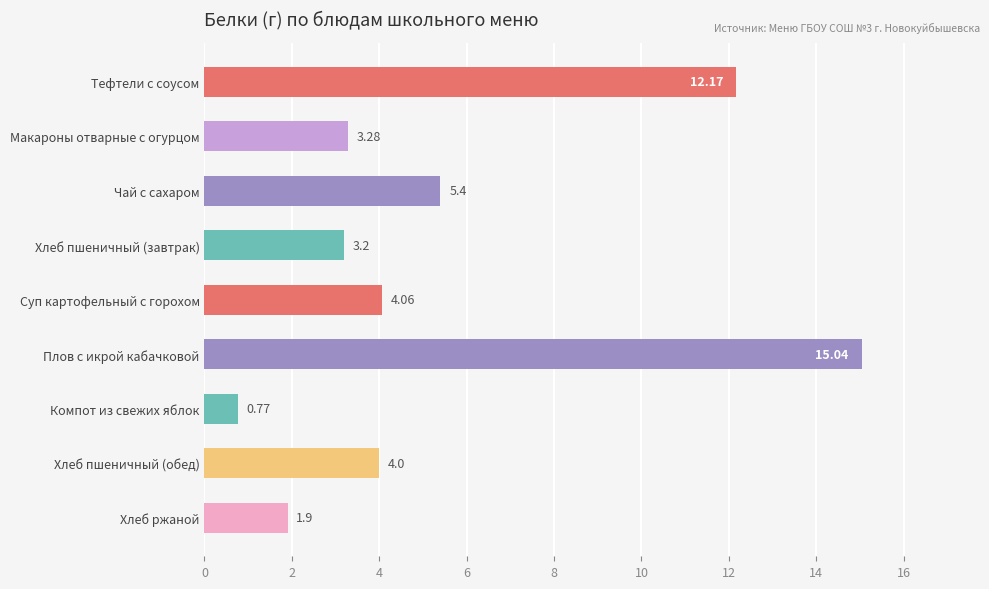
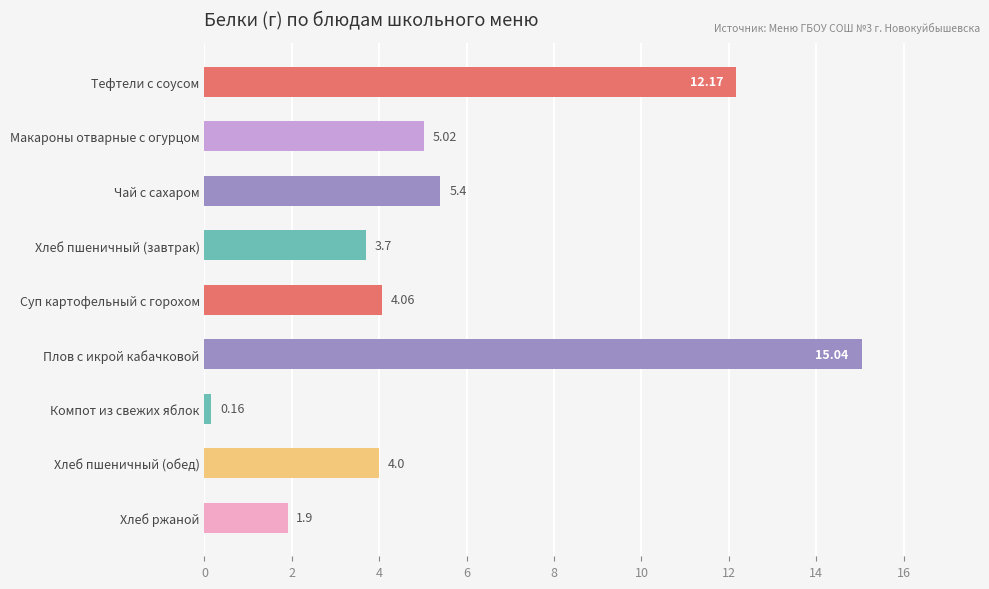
  {
    "Тефтели с соусом": 12.17,
-   "Макароны отварные с огурцом": 3.28,
+   "Макароны отварные с огурцом": 5.02,
    "Чай с сахаром": 5.4,
-   "Хлеб пшеничный (завтрак)": 3.2,
+   "Хлеб пшеничный (завтрак)": 3.7,
    "Суп картофельный с горохом": 4.06,
    "Плов с икрой кабачковой": 15.04,
-   "Компот из свежих яблок": 0.77,
+   "Компот из свежих яблок": 0.16,
    "Хлеб пшеничный (обед)": 4.0,
    "Хлеб ржаной": 1.9
  }
